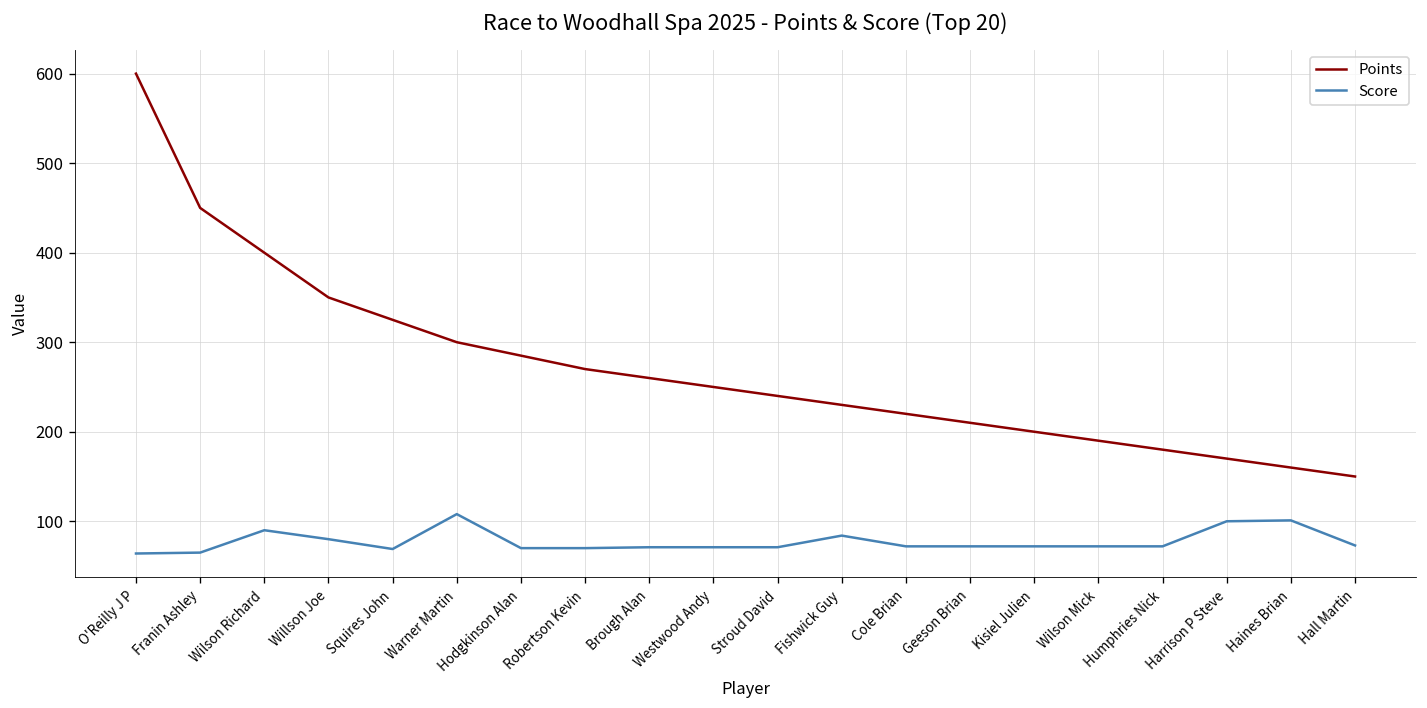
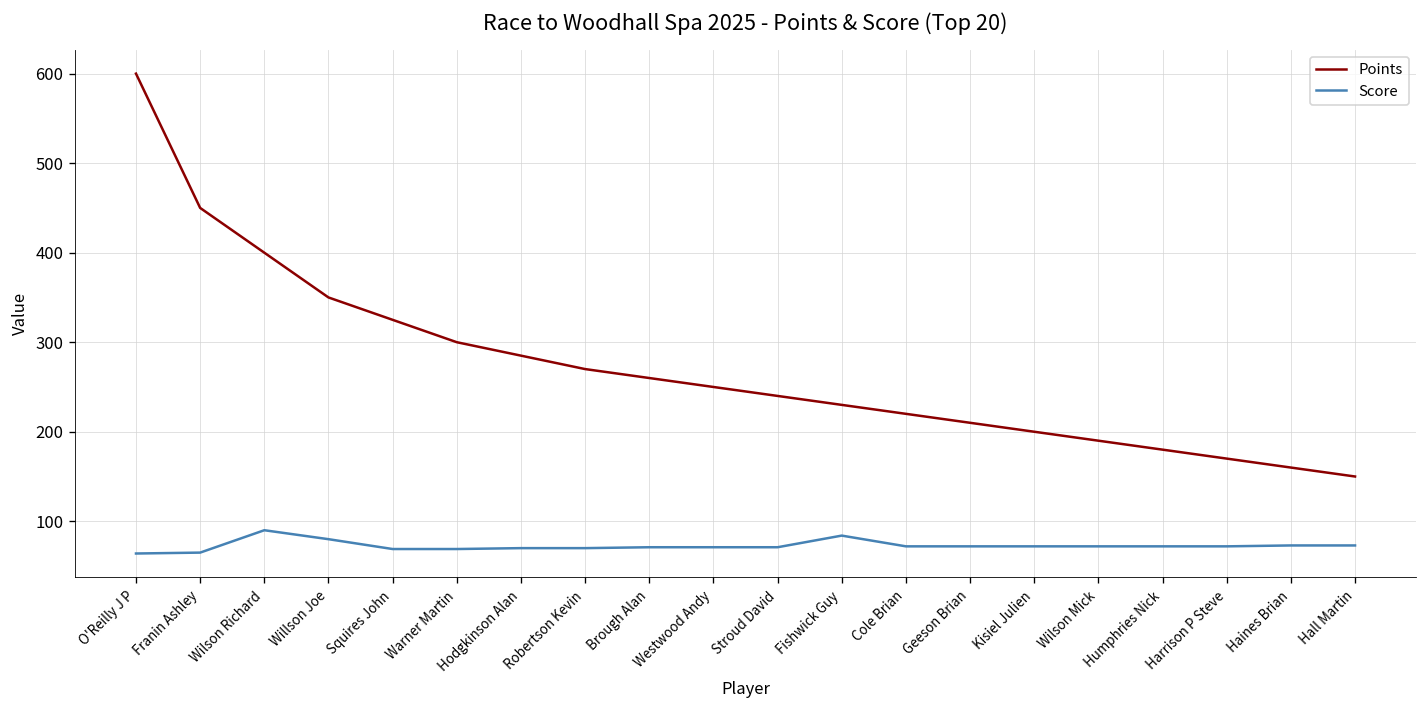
  {
    "Points": {
      "O'Reilly J P": 600,
      "Franin Ashley": 450,
      "Wilson Richard": 400,
      "Willson Joe": 350,
      "Squires John": 330,
      "Warner Martin": 300,
      "Hodgkinson Alan": 290,
      "Robertson Kevin": 270,
      "Brough Alan": 260,
      "Westwood Andy": 250,
      "Stroud David": 240,
      "Fishwick Guy": 230,
      "Cole Brian": 220,
      "Geeson Brian": 210,
      "Kisiel Julien": 200,
      "Wilson Mick": 190,
      "Humphries Nick": 180,
      "Harrison P Steve": 170,
      "Haines Brian": 160,
      "Hall Martin": 150
    },
    "Score": {
      "O'Reilly J P": 60,
      "Franin Ashley": 70,
      "Wilson Richard": 90,
      "Willson Joe": 80,
      "Squires John": 70,
-     "Warner Martin": 110,
+     "Warner Martin": 70,
      "Hodgkinson Alan": 70,
      "Robertson Kevin": 70,
      "Brough Alan": 70,
      "Westwood Andy": 70,
      "Stroud David": 70,
      "Fishwick Guy": 80,
      "Cole Brian": 70,
      "Geeson Brian": 70,
      "Kisiel Julien": 70,
      "Wilson Mick": 70,
      "Humphries Nick": 70,
-     "Harrison P Steve": 100,
-     "Haines Brian": 100,
+     "Harrison P Steve": 70,
+     "Haines Brian": 70,
      "Hall Martin": 70
    }
  }
